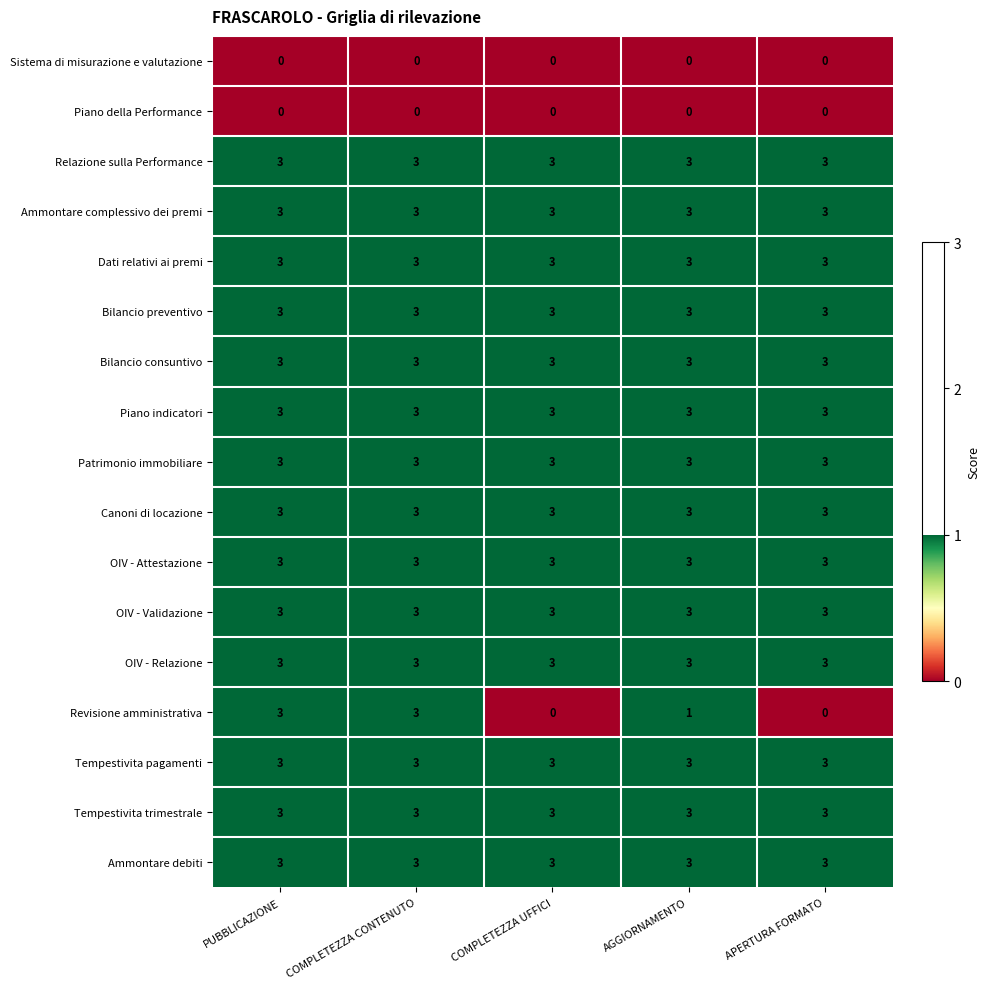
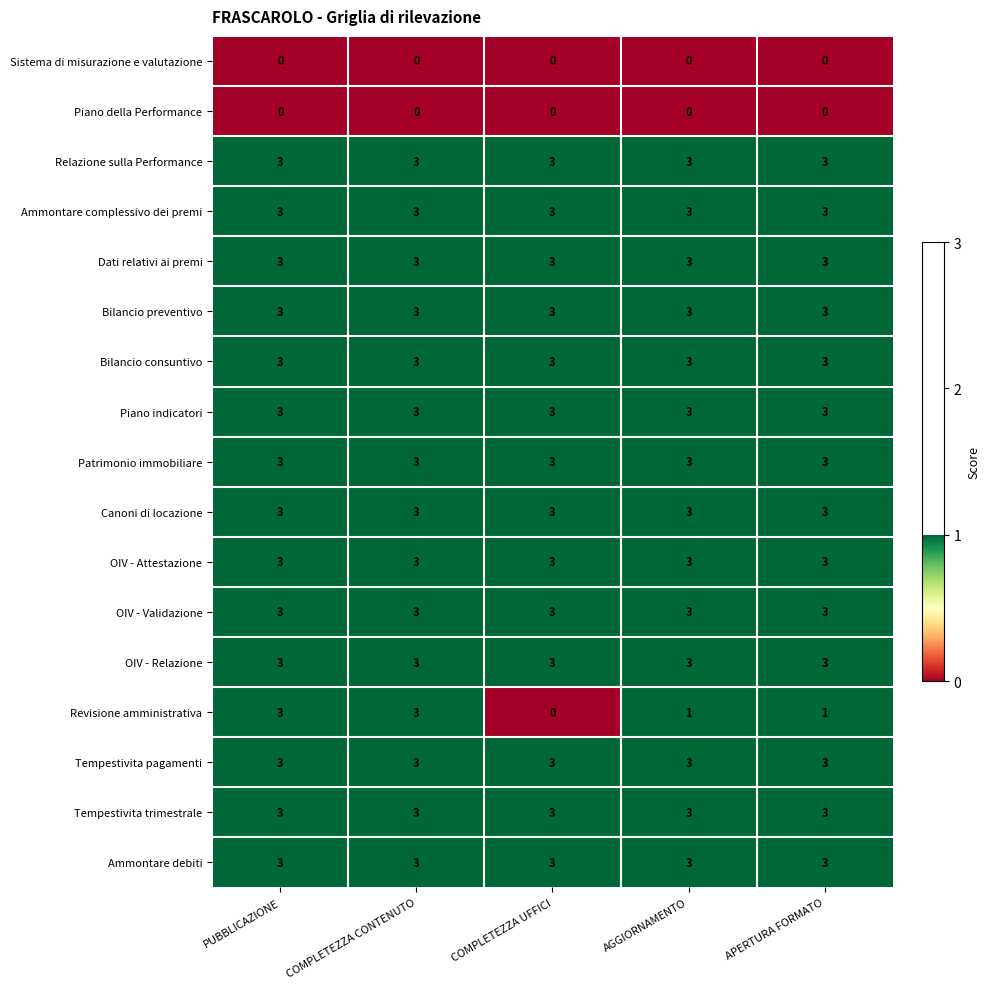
  {
    "Sistema di misurazione e valutazione": {
      "PUBBLICAZIONE": 0,
      "COMPLETEZZA CONTENUTO": 0,
      "COMPLETEZZA UFFICI": 0,
      "AGGIORNAMENTO": 0,
      "APERTURA FORMATO": 0
    },
    "Piano della Performance": {
      "PUBBLICAZIONE": 0,
      "COMPLETEZZA CONTENUTO": 0,
      "COMPLETEZZA UFFICI": 0,
      "AGGIORNAMENTO": 0,
      "APERTURA FORMATO": 0
    },
    "Relazione sulla Performance": {
      "PUBBLICAZIONE": 3,
      "COMPLETEZZA CONTENUTO": 3,
      "COMPLETEZZA UFFICI": 3,
      "AGGIORNAMENTO": 3,
      "APERTURA FORMATO": 3
    },
    "Ammontare complessivo dei premi": {
      "PUBBLICAZIONE": 3,
      "COMPLETEZZA CONTENUTO": 3,
      "COMPLETEZZA UFFICI": 3,
      "AGGIORNAMENTO": 3,
      "APERTURA FORMATO": 3
    },
    "Dati relativi ai premi": {
      "PUBBLICAZIONE": 3,
      "COMPLETEZZA CONTENUTO": 3,
      "COMPLETEZZA UFFICI": 3,
      "AGGIORNAMENTO": 3,
      "APERTURA FORMATO": 3
    },
    "Bilancio preventivo": {
      "PUBBLICAZIONE": 3,
      "COMPLETEZZA CONTENUTO": 3,
      "COMPLETEZZA UFFICI": 3,
      "AGGIORNAMENTO": 3,
      "APERTURA FORMATO": 3
    },
    "Bilancio consuntivo": {
      "PUBBLICAZIONE": 3,
      "COMPLETEZZA CONTENUTO": 3,
      "COMPLETEZZA UFFICI": 3,
      "AGGIORNAMENTO": 3,
      "APERTURA FORMATO": 3
    },
    "Piano indicatori": {
      "PUBBLICAZIONE": 3,
      "COMPLETEZZA CONTENUTO": 3,
      "COMPLETEZZA UFFICI": 3,
      "AGGIORNAMENTO": 3,
      "APERTURA FORMATO": 3
    },
    "Patrimonio immobiliare": {
      "PUBBLICAZIONE": 3,
      "COMPLETEZZA CONTENUTO": 3,
      "COMPLETEZZA UFFICI": 3,
      "AGGIORNAMENTO": 3,
      "APERTURA FORMATO": 3
    },
    "Canoni di locazione": {
      "PUBBLICAZIONE": 3,
      "COMPLETEZZA CONTENUTO": 3,
      "COMPLETEZZA UFFICI": 3,
      "AGGIORNAMENTO": 3,
      "APERTURA FORMATO": 3
    },
    "OIV - Attestazione": {
      "PUBBLICAZIONE": 3,
      "COMPLETEZZA CONTENUTO": 3,
      "COMPLETEZZA UFFICI": 3,
      "AGGIORNAMENTO": 3,
      "APERTURA FORMATO": 3
    },
    "OIV - Validazione": {
      "PUBBLICAZIONE": 3,
      "COMPLETEZZA CONTENUTO": 3,
      "COMPLETEZZA UFFICI": 3,
      "AGGIORNAMENTO": 3,
      "APERTURA FORMATO": 3
    },
    "OIV - Relazione": {
      "PUBBLICAZIONE": 3,
      "COMPLETEZZA CONTENUTO": 3,
      "COMPLETEZZA UFFICI": 3,
      "AGGIORNAMENTO": 3,
      "APERTURA FORMATO": 3
    },
    "Revisione amministrativa": {
      "PUBBLICAZIONE": 3,
      "COMPLETEZZA CONTENUTO": 3,
      "COMPLETEZZA UFFICI": 0,
      "AGGIORNAMENTO": 1,
-     "APERTURA FORMATO": 0
+     "APERTURA FORMATO": 1
    },
    "Tempestivita pagamenti": {
      "PUBBLICAZIONE": 3,
      "COMPLETEZZA CONTENUTO": 3,
      "COMPLETEZZA UFFICI": 3,
      "AGGIORNAMENTO": 3,
      "APERTURA FORMATO": 3
    },
    "Tempestivita trimestrale": {
      "PUBBLICAZIONE": 3,
      "COMPLETEZZA CONTENUTO": 3,
      "COMPLETEZZA UFFICI": 3,
      "AGGIORNAMENTO": 3,
      "APERTURA FORMATO": 3
    },
    "Ammontare debiti": {
      "PUBBLICAZIONE": 3,
      "COMPLETEZZA CONTENUTO": 3,
      "COMPLETEZZA UFFICI": 3,
      "AGGIORNAMENTO": 3,
      "APERTURA FORMATO": 3
    }
  }
